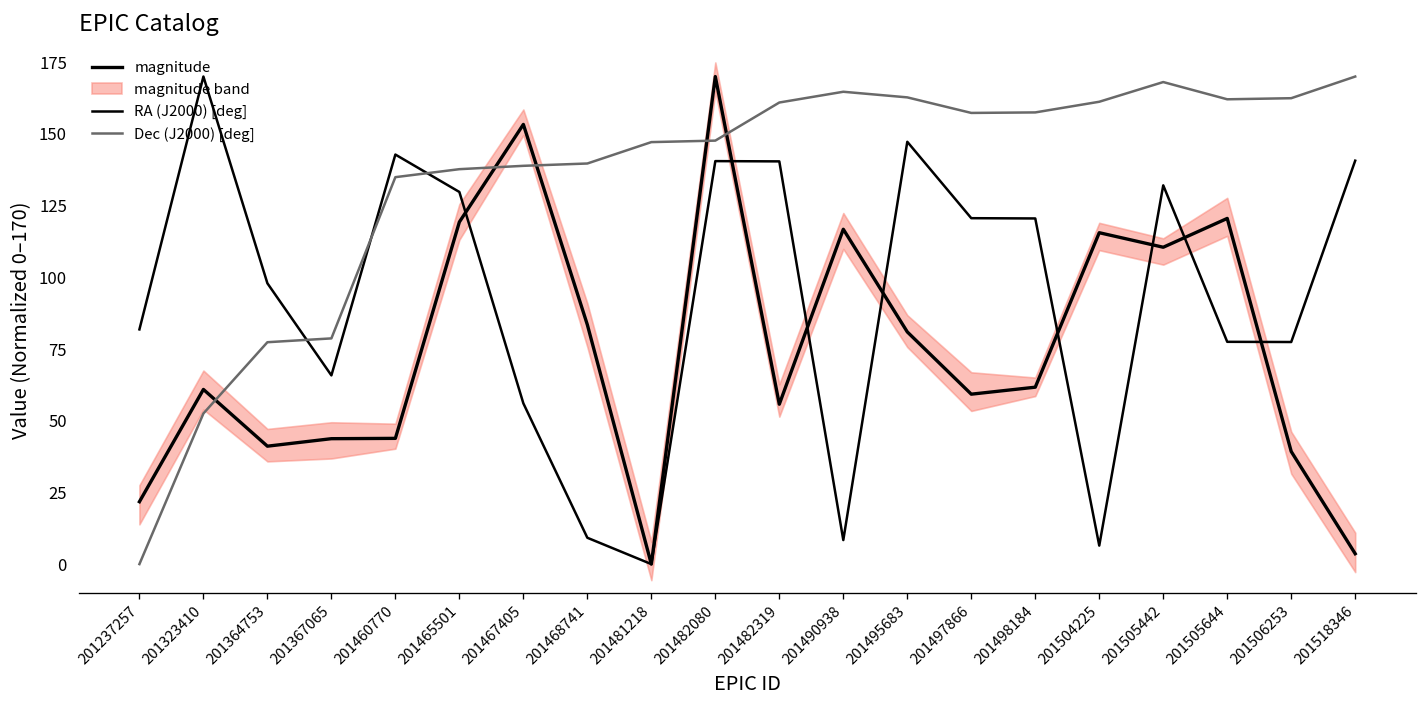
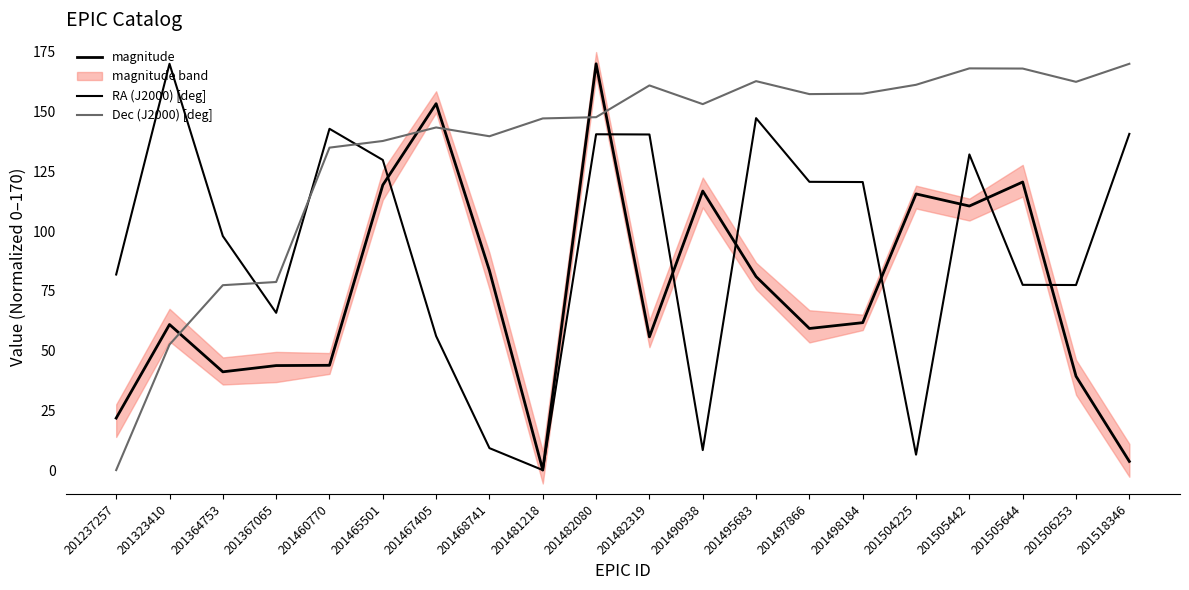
  {
    "Dec (J2000) [deg]": {
      "201237257": 0,
      "201323410": 53,
      "201364753": 77,
      "201367065": 79,
      "201460770": 135,
      "201465501": 138,
-     "201467405": 139,
+     "201467405": 143,
      "201468741": 140,
      "201481218": 147,
      "201482080": 148,
      "201482319": 161,
-     "201490938": 165,
+     "201490938": 153,
      "201495683": 163,
      "201497866": 157,
      "201498184": 157,
      "201504225": 161,
      "201505442": 168,
-     "201505644": 162,
+     "201505644": 168,
      "201506253": 162,
      "201518346": 170
    }
  }
